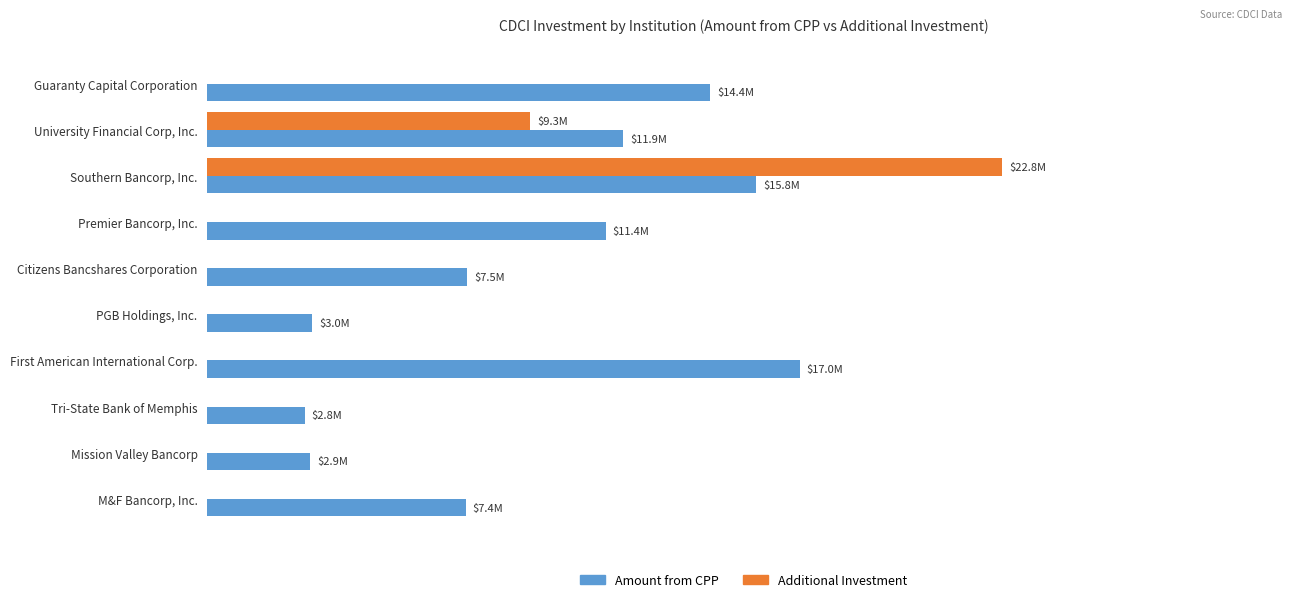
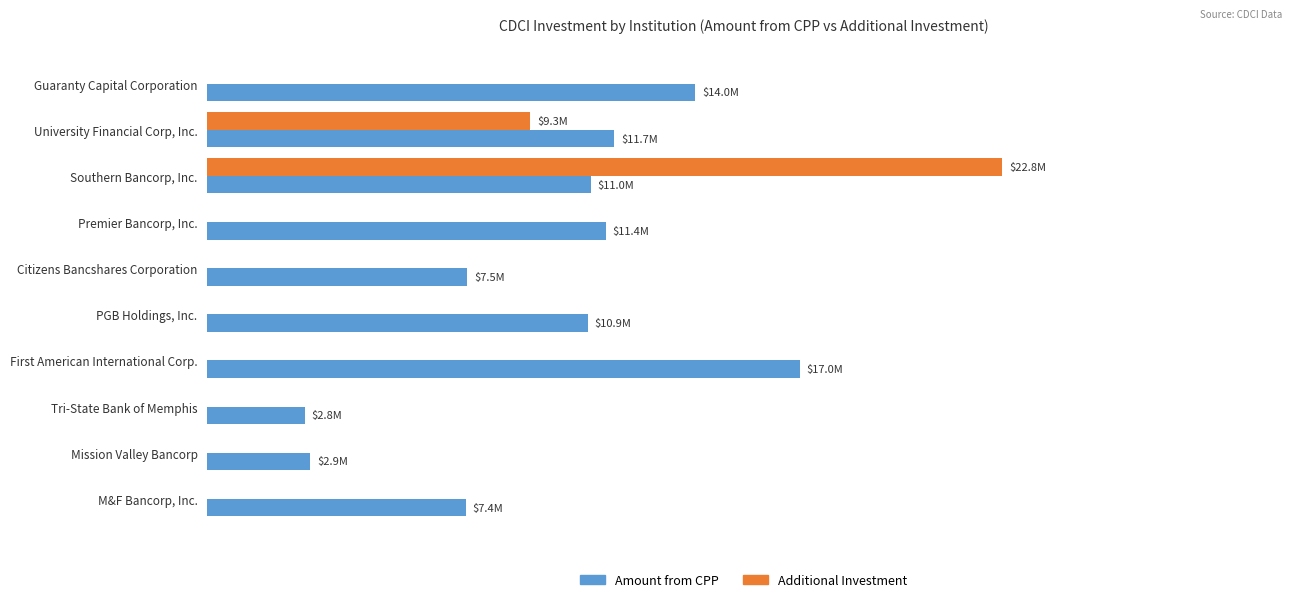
  {
    "Amount from CPP": {
-     "Guaranty Capital Corporation": "$14.4M",
-     "University Financial Corp, Inc.": "$11.9M",
-     "Southern Bancorp, Inc.": "$15.8M",
+     "Guaranty Capital Corporation": "$14.0M",
+     "University Financial Corp, Inc.": "$11.7M",
+     "Southern Bancorp, Inc.": "$11.0M",
      "Premier Bancorp, Inc.": "$11.4M",
      "Citizens Bancshares Corporation": "$7.5M",
-     "PGB Holdings, Inc.": "$3.0M",
+     "PGB Holdings, Inc.": "$10.9M",
      "First American International Corp.": "$17.0M",
      "Tri-State Bank of Memphis": "$2.8M",
      "Mission Valley Bancorp": "$2.9M",
      "M&F Bancorp, Inc.": "$7.4M"
    },
    "Additional Investment": {
      "University Financial Corp, Inc.": "$9.3M",
      "Southern Bancorp, Inc.": "$22.8M"
    }
  }
